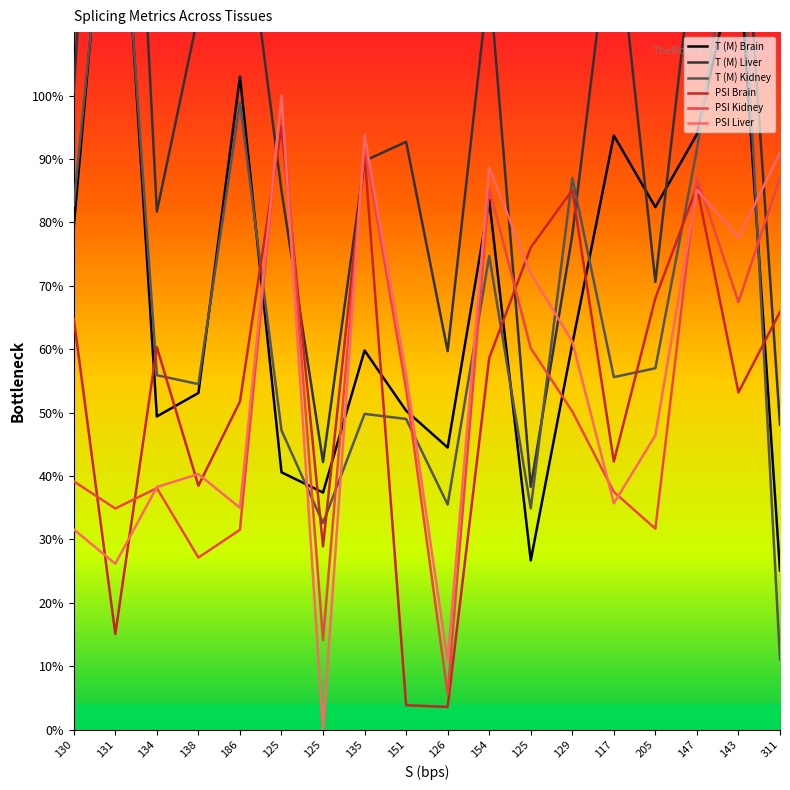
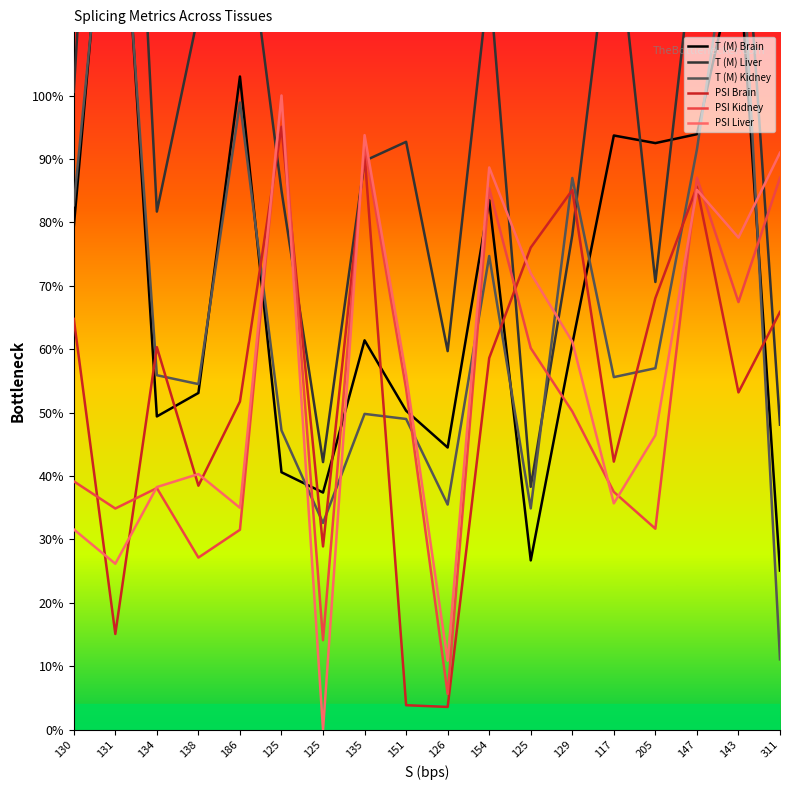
  {
    "T (M) Brain": {
      "130": "79%",
      "134": "49%",
      "138": "53%",
      "186": "103%",
-     "135": "60%",
+     "135": "61%",
      "151": "50%",
      "126": "45%",
      "154": "84%",
      "117": "94%",
-     "205": "82%",
+     "205": "93%",
      "147": "94%",
      "311": "25%"
    }
  }
